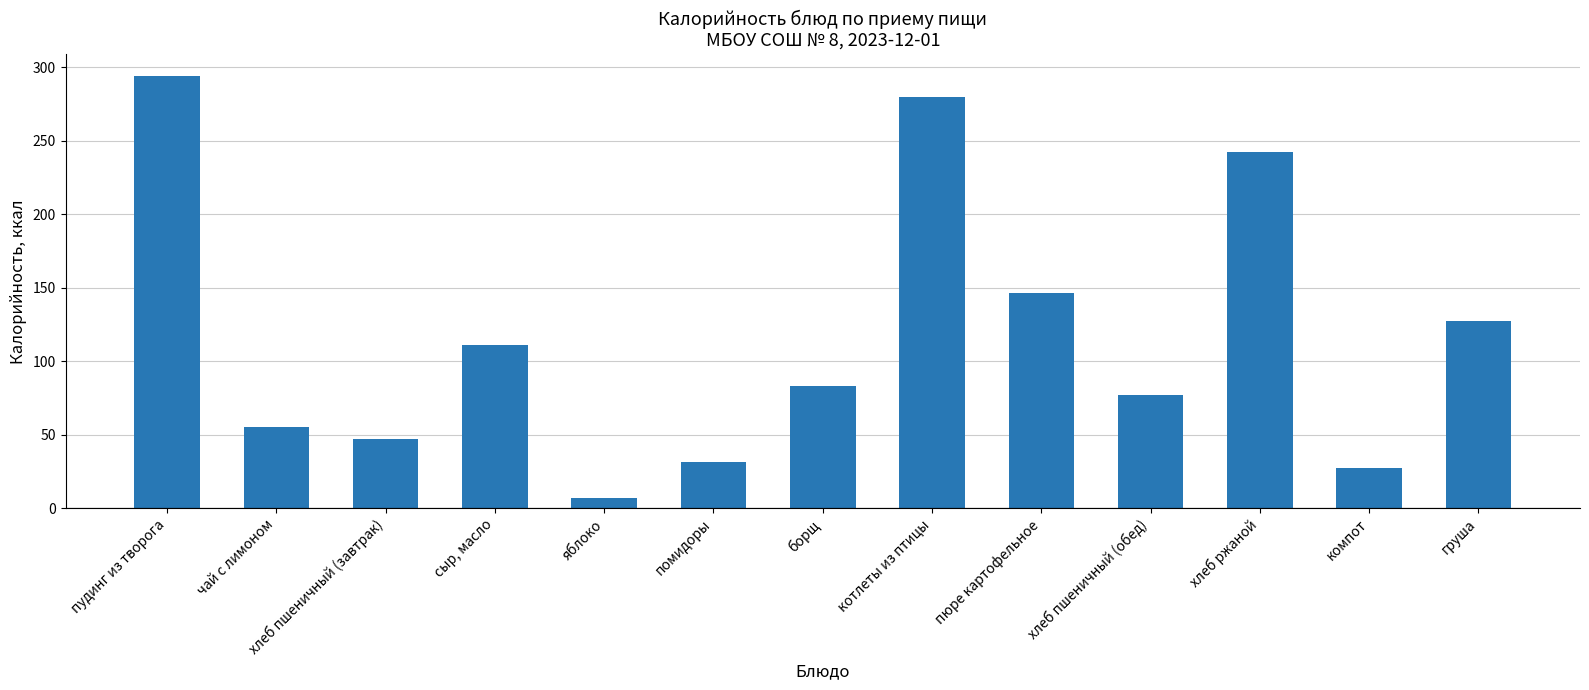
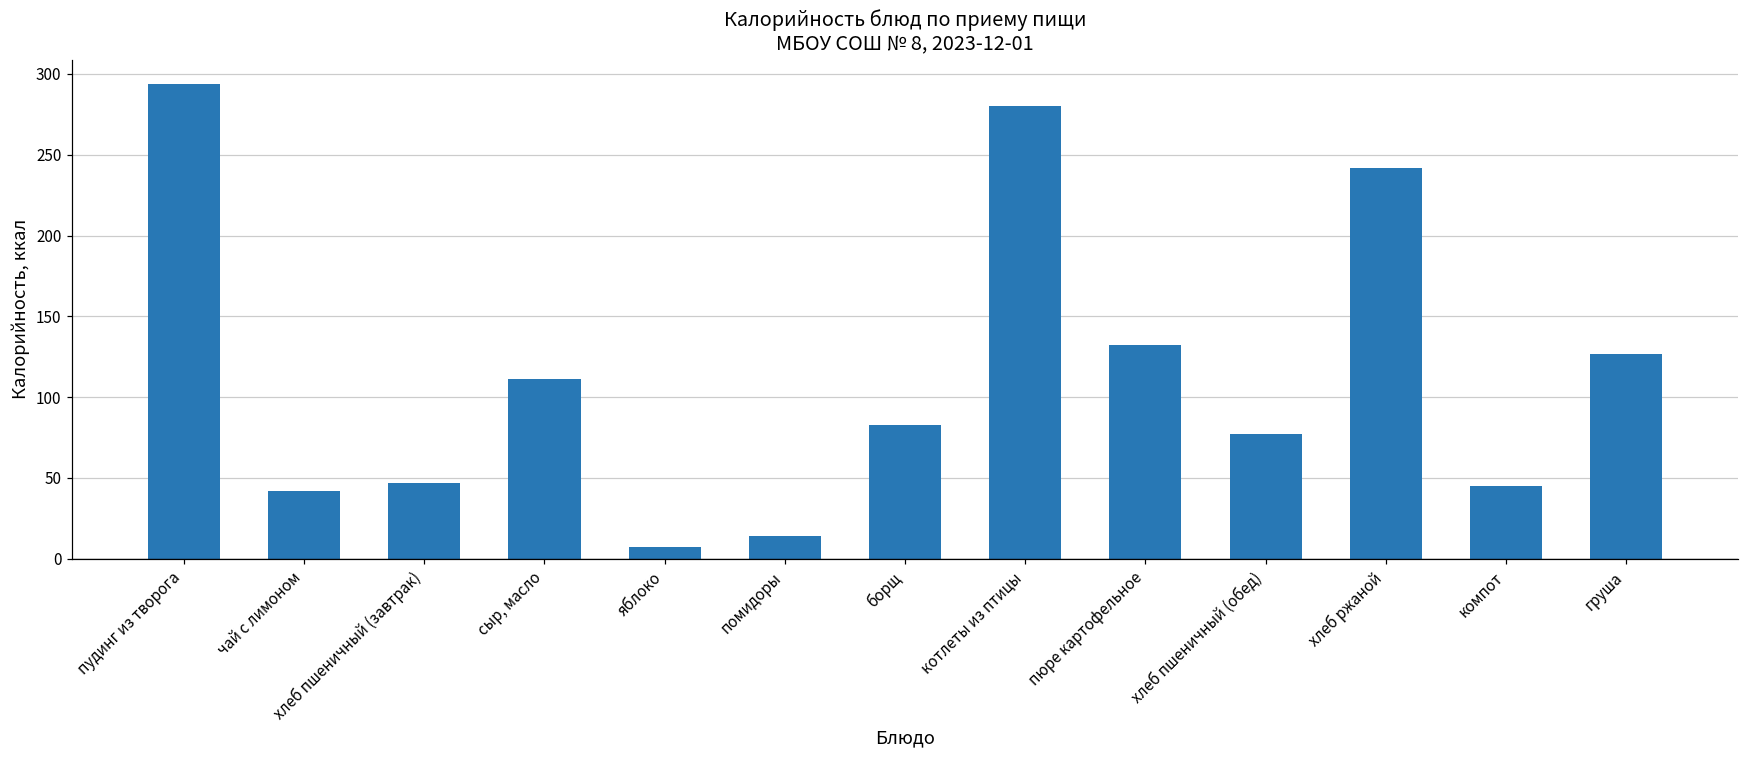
  {
    "пудинг из творога": 294,
-   "чай с лимоном": 55,
+   "чай с лимоном": 42,
    "хлеб пшеничный (завтрак)": 47,
    "сыр, масло": 111,
    "яблоко": 7,
-   "помидоры": 31,
+   "помидоры": 14,
    "борщ": 83,
    "котлеты из птицы": 280,
-   "пюре картофельное": 146,
+   "пюре картофельное": 132,
    "хлеб пшеничный (обед)": 77,
    "хлеб ржаной": 242,
-   "компот": 27,
+   "компот": 45,
    "груша": 127
  }
